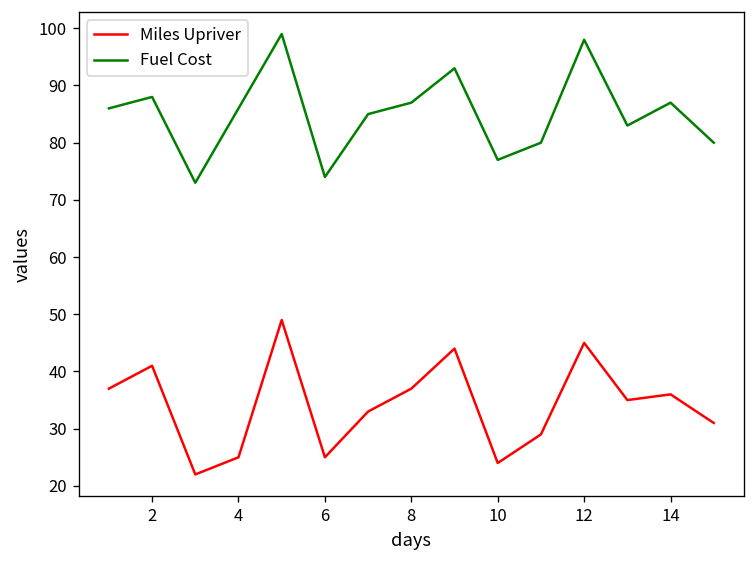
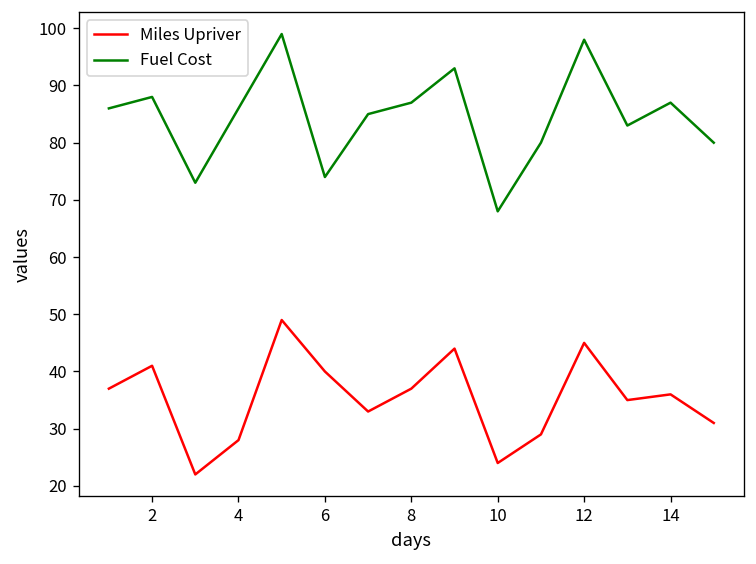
  {
    "Miles Upriver": {
      "2": 41,
-     "4": 25,
-     "6": 25,
+     "4": 28,
+     "6": 40,
      "8": 37,
      "10": 24,
      "12": 45,
      "14": 36
    },
    "Fuel Cost": {
      "2": 88,
      "4": 86,
      "6": 74,
      "8": 87,
-     "10": 77,
+     "10": 68,
      "12": 98,
      "14": 87
    }
  }
